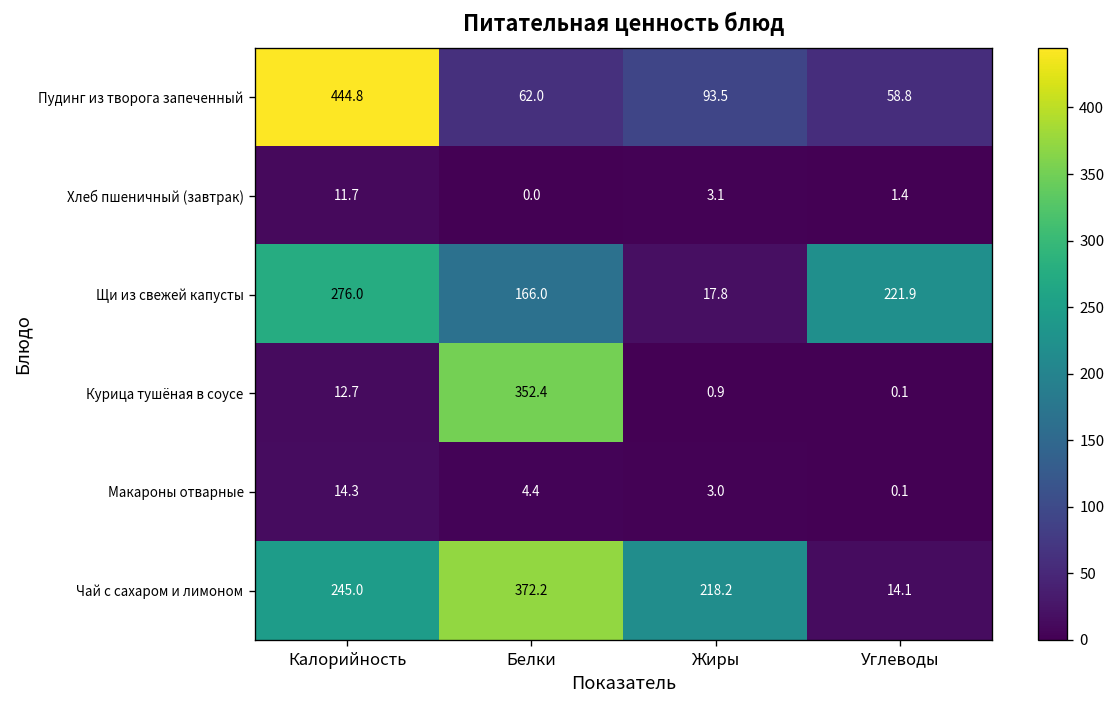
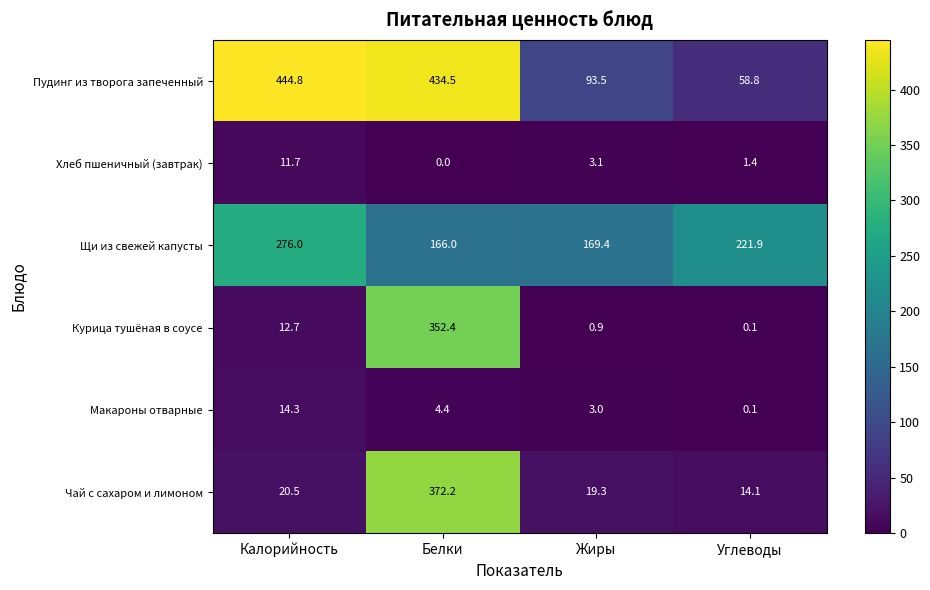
  {
    "Пудинг из творога запеченный": {
      "Калорийность": 444.8,
-     "Белки": 62.0,
+     "Белки": 434.5,
      "Жиры": 93.5,
      "Углеводы": 58.8
    },
    "Хлеб пшеничный (завтрак)": {
      "Калорийность": 11.7,
      "Белки": 0.0,
      "Жиры": 3.1,
      "Углеводы": 1.4
    },
    "Щи из свежей капусты": {
      "Калорийность": 276.0,
      "Белки": 166.0,
-     "Жиры": 17.8,
+     "Жиры": 169.4,
      "Углеводы": 221.9
    },
    "Курица тушёная в соусе": {
      "Калорийность": 12.7,
      "Белки": 352.4,
      "Жиры": 0.9,
      "Углеводы": 0.1
    },
    "Макароны отварные": {
      "Калорийность": 14.3,
      "Белки": 4.4,
      "Жиры": 3.0,
      "Углеводы": 0.1
    },
    "Чай с сахаром и лимоном": {
-     "Калорийность": 245.0,
+     "Калорийность": 20.5,
      "Белки": 372.2,
-     "Жиры": 218.2,
+     "Жиры": 19.3,
      "Углеводы": 14.1
    }
  }
